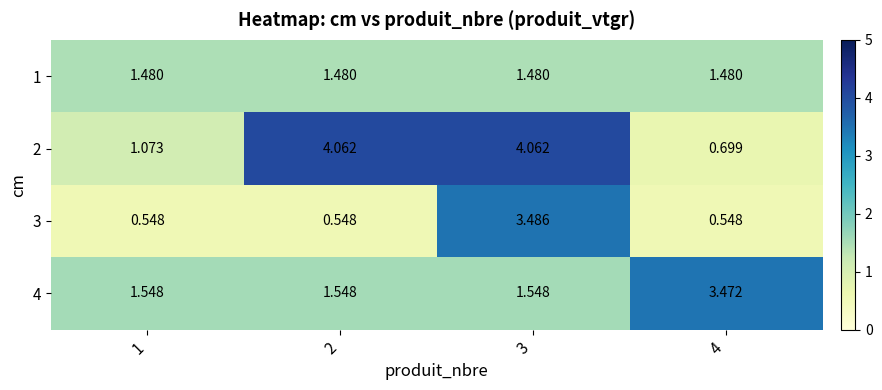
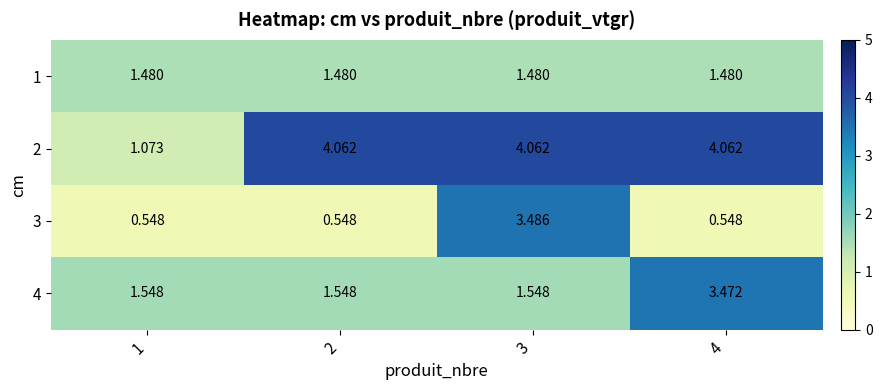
  {
    "1": {
      "1": 1.480,
      "2": 1.480,
      "3": 1.480,
      "4": 1.480
    },
    "2": {
      "1": 1.073,
      "2": 4.062,
      "3": 4.062,
-     "4": 0.699
+     "4": 4.062
    },
    "3": {
      "1": 0.548,
      "2": 0.548,
      "3": 3.486,
      "4": 0.548
    },
    "4": {
      "1": 1.548,
      "2": 1.548,
      "3": 1.548,
      "4": 3.472
    }
  }
